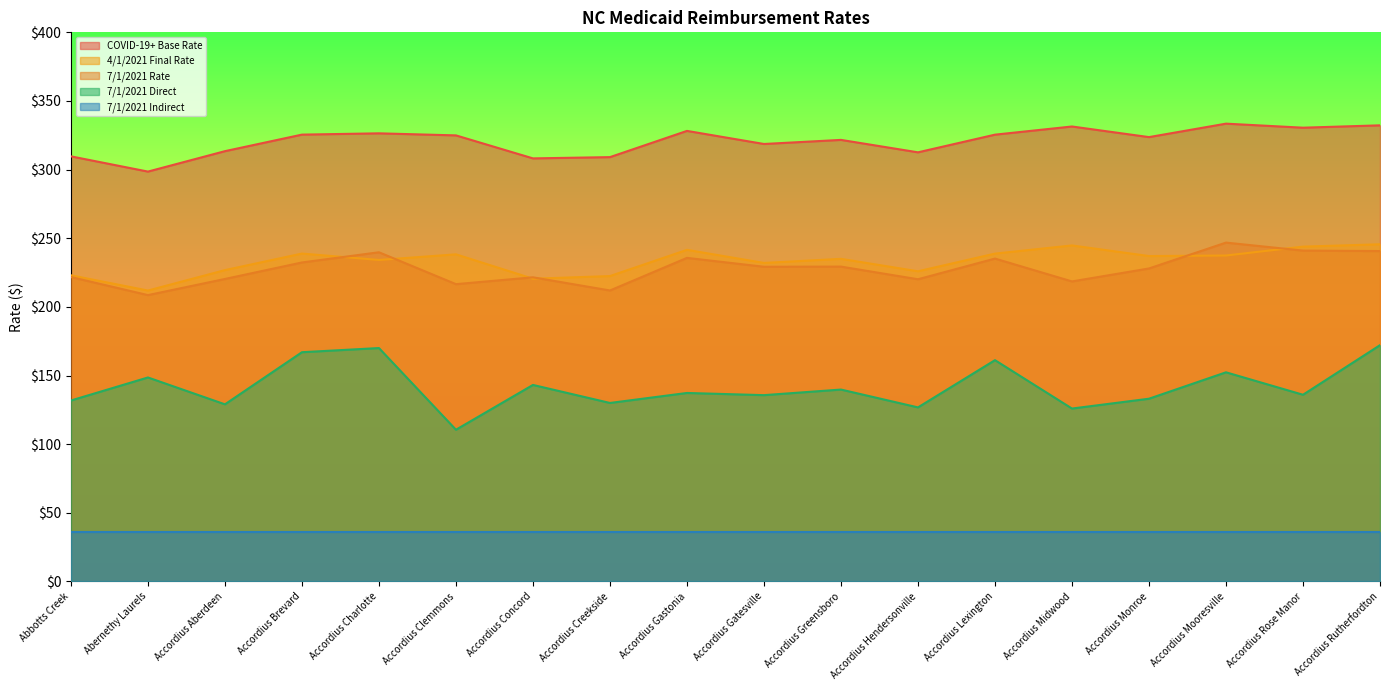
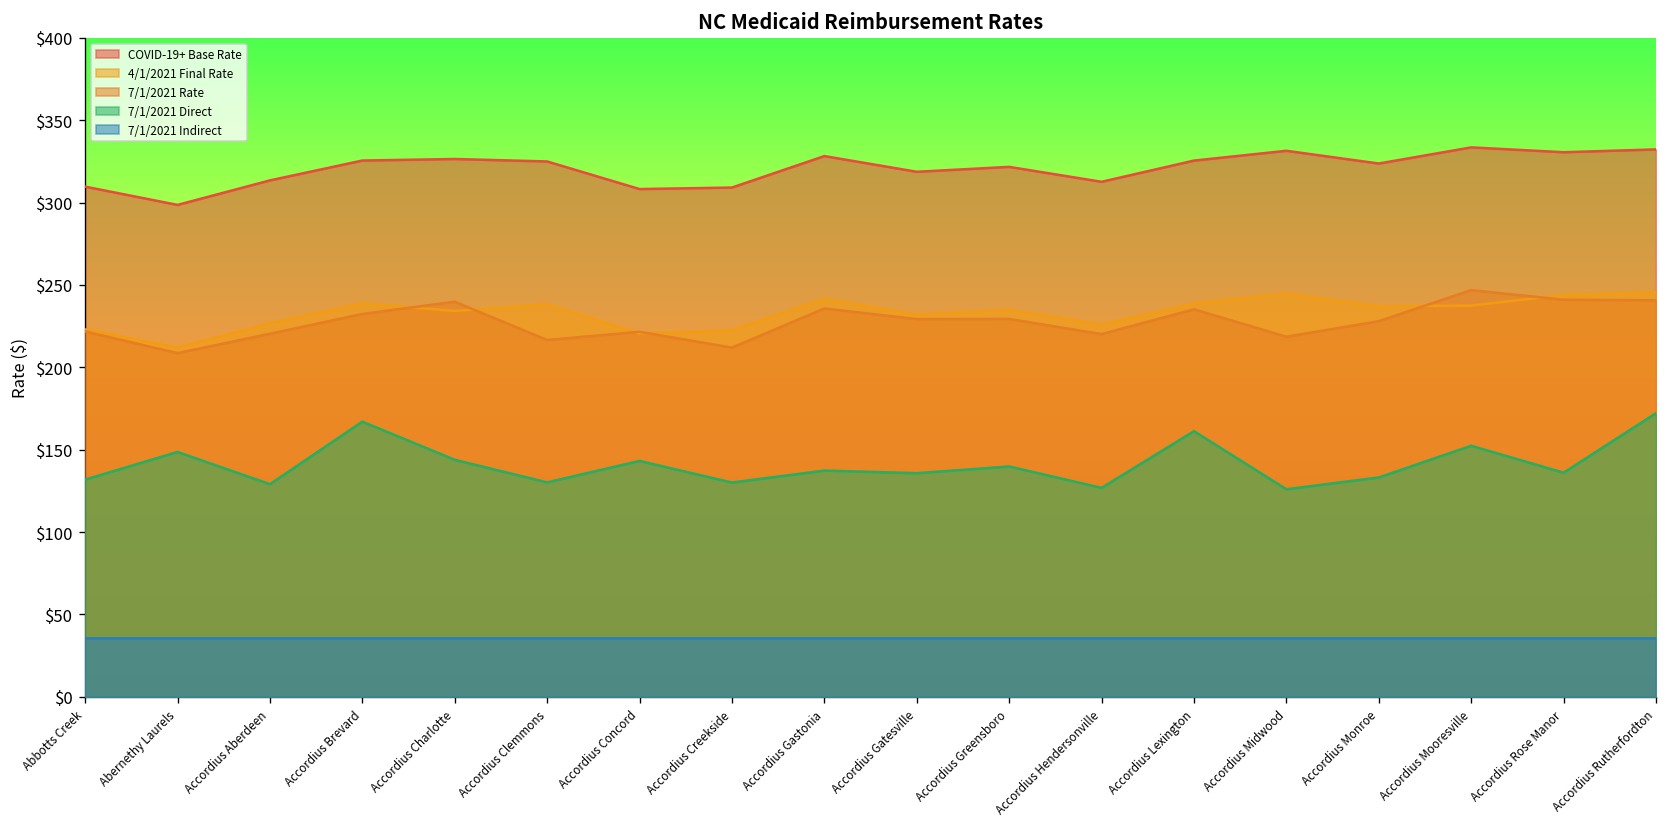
  {
    "7/1/2021 Direct": {
      "Abbotts Creek": "$132",
      "Abernethy Laurels": "$149",
      "Accordius Aberdeen": "$129",
      "Accordius Brevard": "$167",
-     "Accordius Charlotte": "$170",
-     "Accordius Clemmons": "$111",
+     "Accordius Charlotte": "$144",
+     "Accordius Clemmons": "$130",
      "Accordius Concord": "$143",
      "Accordius Creekside": "$130",
      "Accordius Gastonia": "$137",
      "Accordius Gatesville": "$136",
      "Accordius Greensboro": "$140",
      "Accordius Hendersonville": "$127",
      "Accordius Lexington": "$161",
      "Accordius Midwood": "$126",
      "Accordius Monroe": "$133",
      "Accordius Mooresville": "$152",
      "Accordius Rose Manor": "$136",
      "Accordius Rutherfordton": "$172"
    },
    "7/1/2021 Indirect": {
      "Abbotts Creek": "$36",
      "Abernethy Laurels": "$36",
      "Accordius Aberdeen": "$36",
      "Accordius Brevard": "$36",
      "Accordius Charlotte": "$36",
      "Accordius Clemmons": "$36",
      "Accordius Concord": "$36",
      "Accordius Creekside": "$36",
      "Accordius Gastonia": "$36",
      "Accordius Gatesville": "$36",
      "Accordius Greensboro": "$36",
      "Accordius Hendersonville": "$36",
      "Accordius Lexington": "$36",
      "Accordius Midwood": "$36",
      "Accordius Monroe": "$36",
      "Accordius Mooresville": "$36",
      "Accordius Rose Manor": "$36",
      "Accordius Rutherfordton": "$36"
    }
  }
